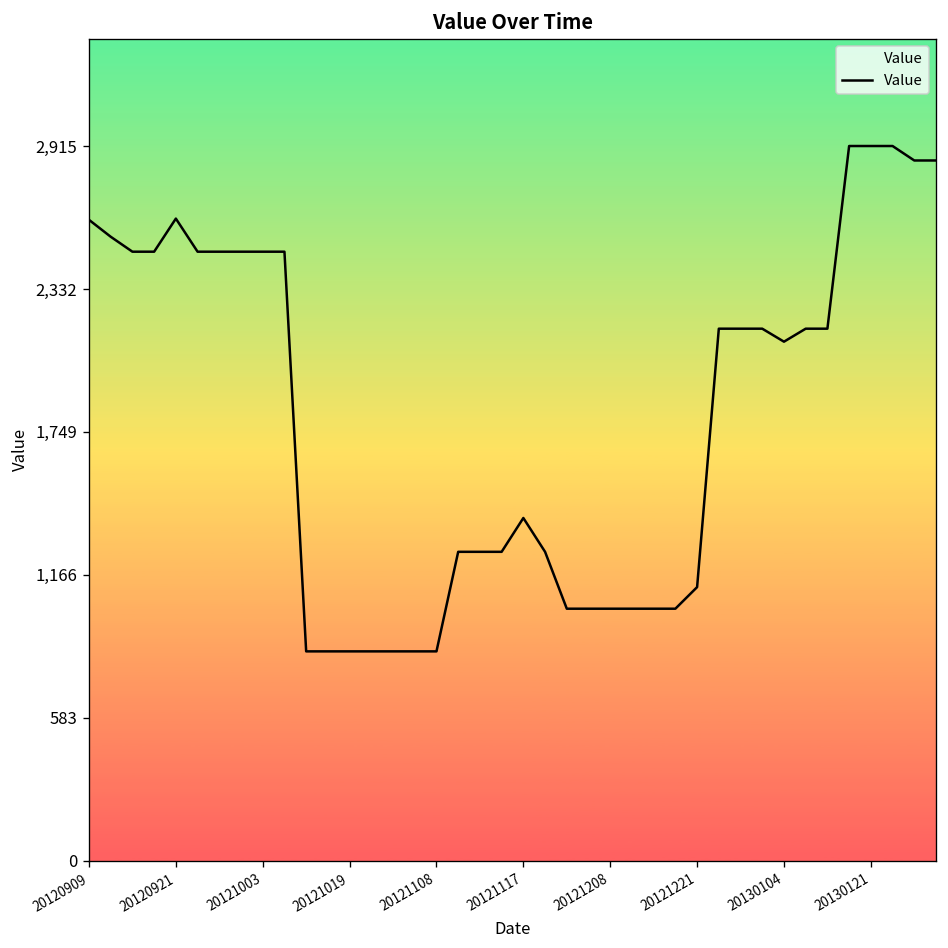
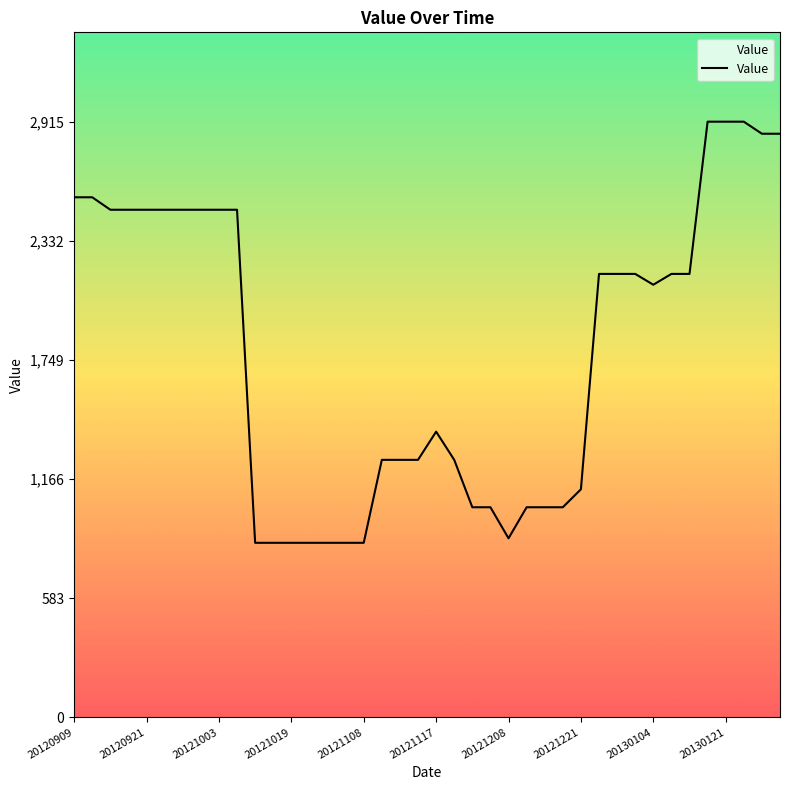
  {
-   "20120909": "2,610",
-   "20120921": "2,620",
+   "20120909": "2,550",
+   "20120921": "2,480",
    "20121003": "2,480",
    "20121108": "850",
    "20121117": "1,400",
-   "20121208": "1,030",
+   "20121208": "880",
    "20121221": "1,120",
    "20130104": "2,120",
    "20130121": "2,920"
  }
